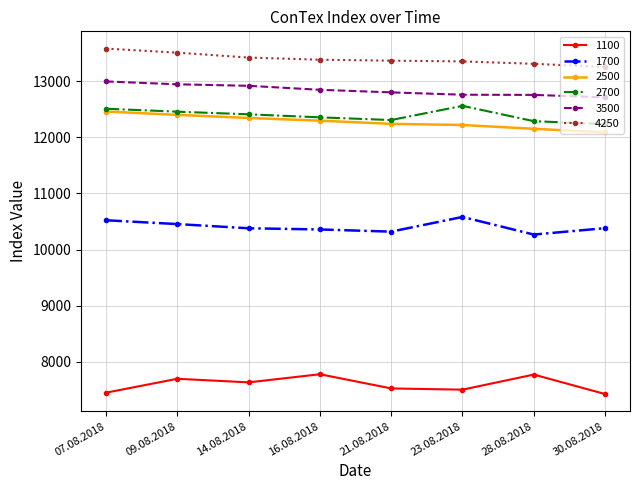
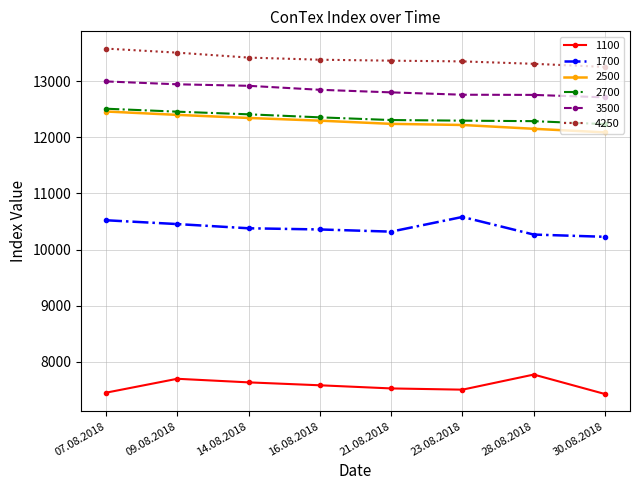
  {
    "1100": {
      "07.08.2018": 7400,
      "09.08.2018": 7700,
      "14.08.2018": 7600,
-     "16.08.2018": 7800,
+     "16.08.2018": 7600,
      "21.08.2018": 7500,
      "23.08.2018": 7500,
      "28.08.2018": 7800,
      "30.08.2018": 7400
    },
    "1700": {
      "07.08.2018": 10500,
      "09.08.2018": 10500,
      "14.08.2018": 10400,
      "16.08.2018": 10400,
      "21.08.2018": 10300,
      "23.08.2018": 10600,
      "28.08.2018": 10300,
-     "30.08.2018": 10400
+     "30.08.2018": 10200
    },
    "2500": {
      "07.08.2018": 12500,
      "09.08.2018": 12400,
      "14.08.2018": 12300,
      "16.08.2018": 12300,
      "21.08.2018": 12200,
      "23.08.2018": 12200,
      "28.08.2018": 12200
    },
    "2700": {
      "07.08.2018": 12500,
      "09.08.2018": 12500,
      "14.08.2018": 12400,
      "16.08.2018": 12400,
      "21.08.2018": 12300,
-     "23.08.2018": 12600,
+     "23.08.2018": 12300,
      "28.08.2018": 12300
    },
    "3500": {
      "07.08.2018": 13000,
      "09.08.2018": 12900,
      "14.08.2018": 12900,
      "16.08.2018": 12800,
      "21.08.2018": 12800,
      "23.08.2018": 12800,
      "28.08.2018": 12800
    },
    "4250": {
      "07.08.2018": 13600,
      "09.08.2018": 13500,
      "14.08.2018": 13400,
      "16.08.2018": 13400,
      "21.08.2018": 13400,
      "23.08.2018": 13400,
      "28.08.2018": 13300
    }
  }
